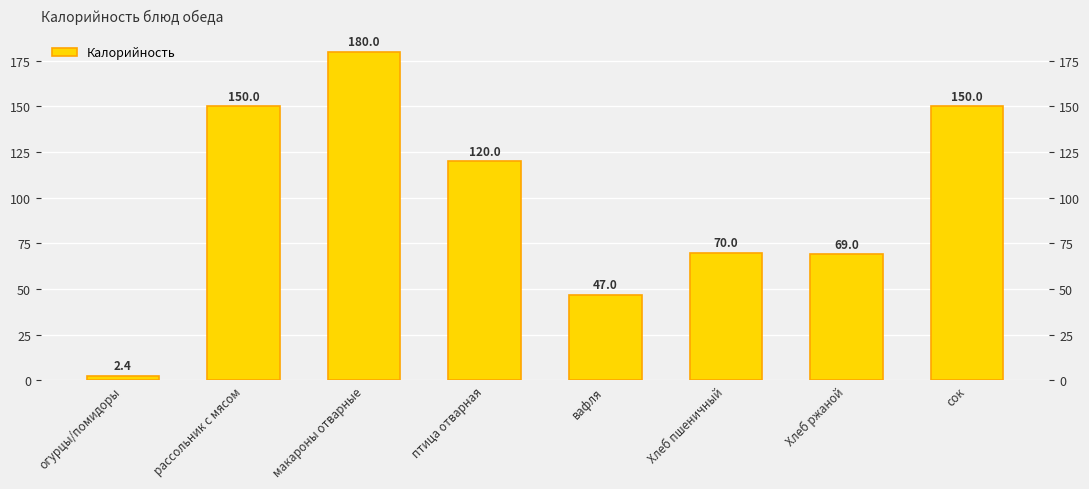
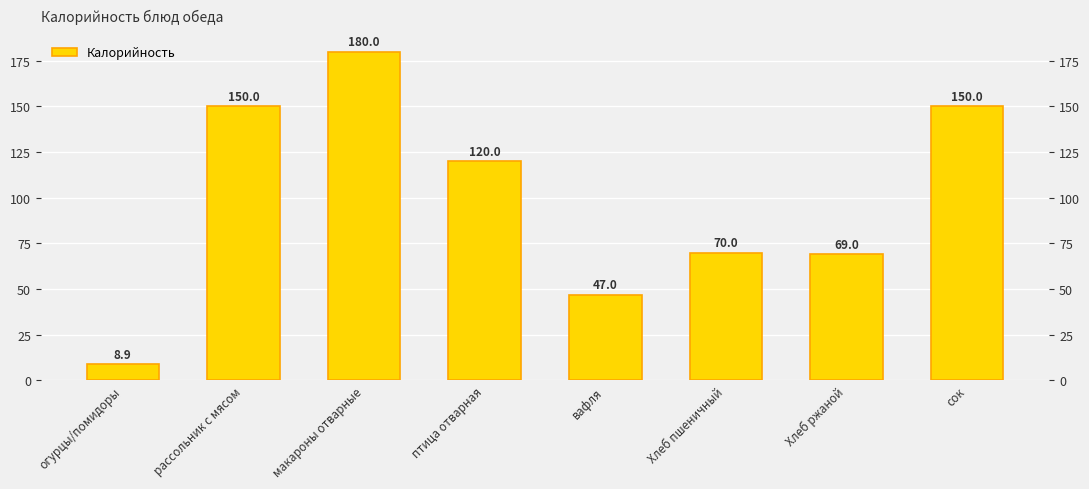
  {
-   "огурцы/помидоры": 2.4,
+   "огурцы/помидоры": 8.9,
    "рассольник с мясом": 150.0,
    "макароны отварные": 180.0,
    "птица отварная": 120.0,
    "вафля": 47.0,
    "Хлеб пшеничный": 70.0,
    "Хлеб ржаной": 69.0,
    "сок": 150.0
  }
